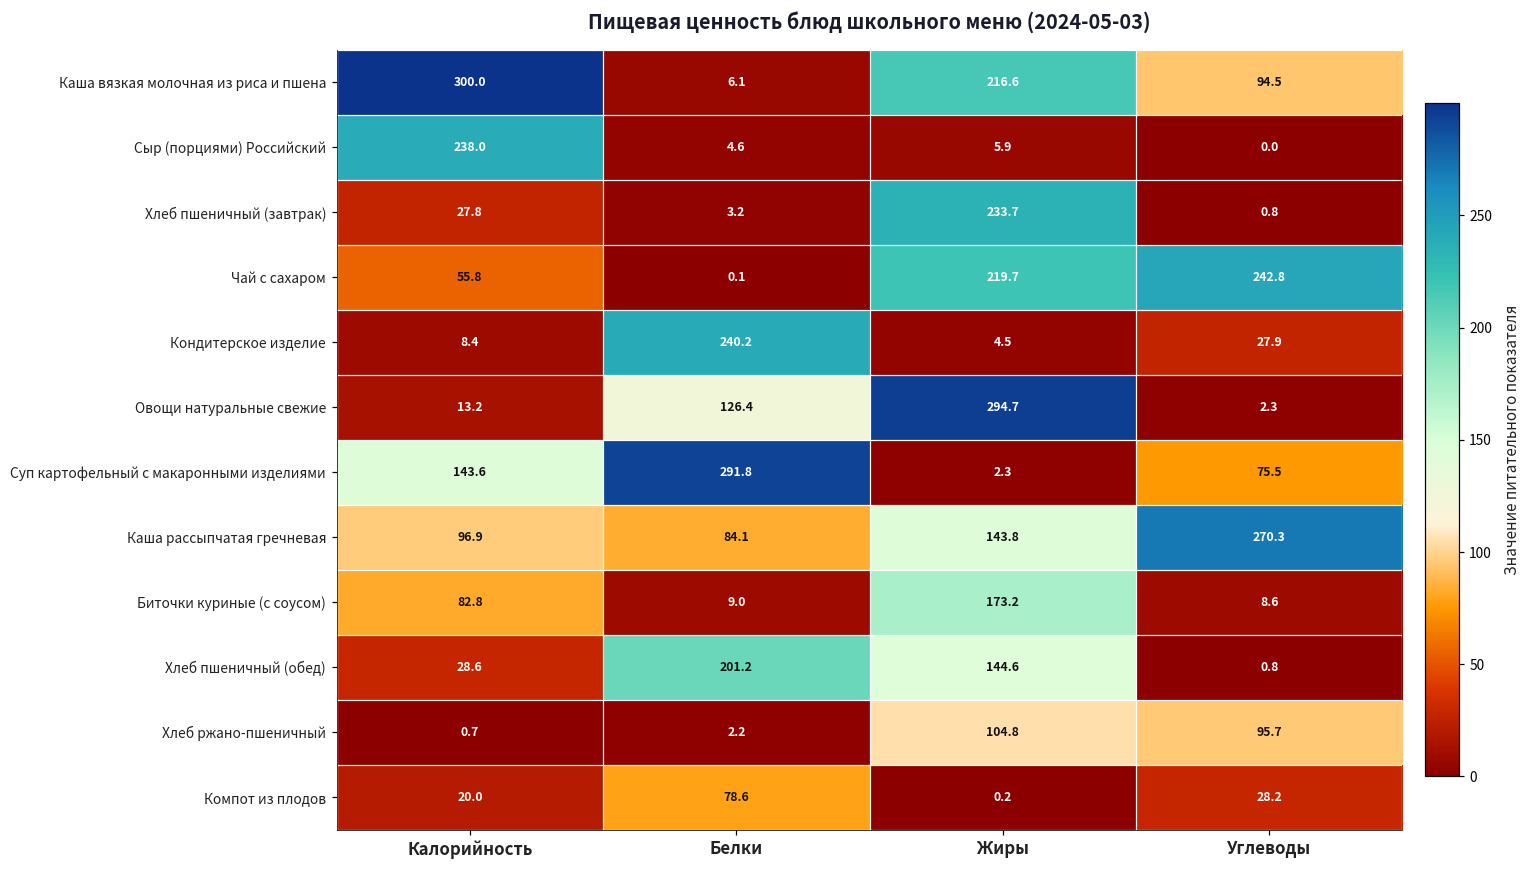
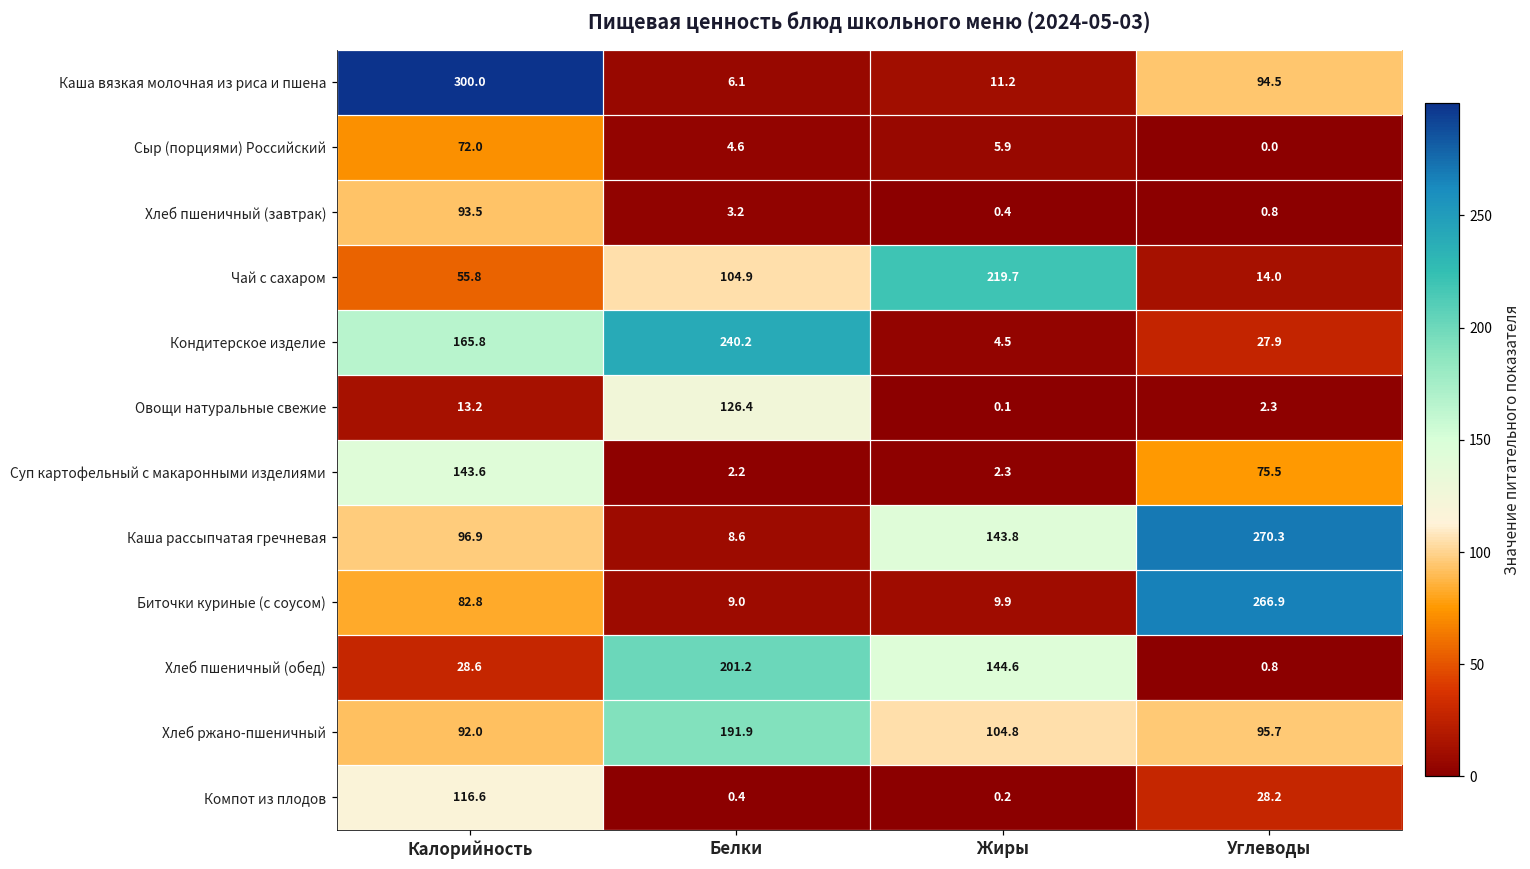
  {
    "Каша вязкая молочная из риса и пшена": {
      "Калорийность": 300.0,
      "Белки": 6.1,
-     "Жиры": 216.6,
+     "Жиры": 11.2,
      "Углеводы": 94.5
    },
    "Сыр (порциями) Российский": {
-     "Калорийность": 238.0,
+     "Калорийность": 72.0,
      "Белки": 4.6,
      "Жиры": 5.9,
      "Углеводы": 0.0
    },
    "Хлеб пшеничный (завтрак)": {
-     "Калорийность": 27.8,
+     "Калорийность": 93.5,
      "Белки": 3.2,
-     "Жиры": 233.7,
+     "Жиры": 0.4,
      "Углеводы": 0.8
    },
    "Чай с сахаром": {
      "Калорийность": 55.8,
-     "Белки": 0.1,
+     "Белки": 104.9,
      "Жиры": 219.7,
-     "Углеводы": 242.8
+     "Углеводы": 14.0
    },
    "Кондитерское изделие": {
-     "Калорийность": 8.4,
+     "Калорийность": 165.8,
      "Белки": 240.2,
      "Жиры": 4.5,
      "Углеводы": 27.9
    },
    "Овощи натуральные свежие": {
      "Калорийность": 13.2,
      "Белки": 126.4,
-     "Жиры": 294.7,
+     "Жиры": 0.1,
      "Углеводы": 2.3
    },
    "Суп картофельный с макаронными изделиями": {
      "Калорийность": 143.6,
-     "Белки": 291.8,
+     "Белки": 2.2,
      "Жиры": 2.3,
      "Углеводы": 75.5
    },
    "Каша рассыпчатая гречневая": {
      "Калорийность": 96.9,
-     "Белки": 84.1,
+     "Белки": 8.6,
      "Жиры": 143.8,
      "Углеводы": 270.3
    },
    "Биточки куриные (с соусом)": {
      "Калорийность": 82.8,
      "Белки": 9.0,
-     "Жиры": 173.2,
-     "Углеводы": 8.6
+     "Жиры": 9.9,
+     "Углеводы": 266.9
    },
    "Хлеб пшеничный (обед)": {
      "Калорийность": 28.6,
      "Белки": 201.2,
      "Жиры": 144.6,
      "Углеводы": 0.8
    },
    "Хлеб ржано-пшеничный": {
-     "Калорийность": 0.7,
-     "Белки": 2.2,
+     "Калорийность": 92.0,
+     "Белки": 191.9,
      "Жиры": 104.8,
      "Углеводы": 95.7
    },
    "Компот из плодов": {
-     "Калорийность": 20.0,
-     "Белки": 78.6,
+     "Калорийность": 116.6,
+     "Белки": 0.4,
      "Жиры": 0.2,
      "Углеводы": 28.2
    }
  }
